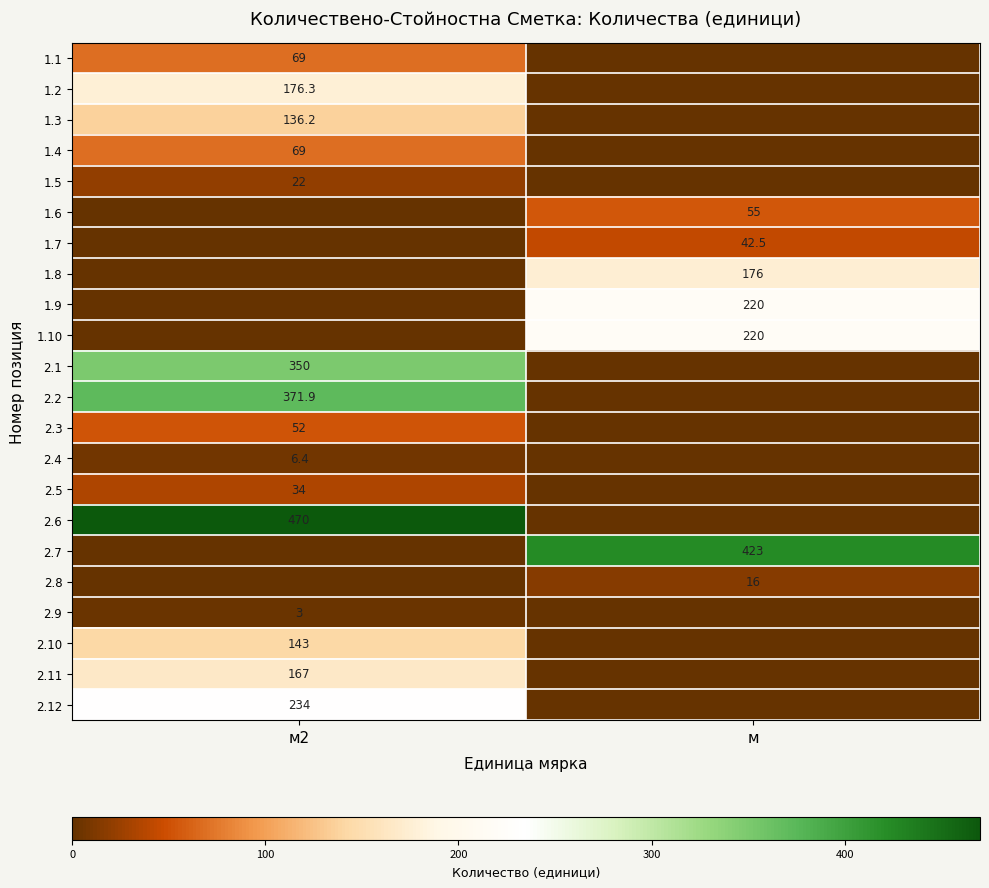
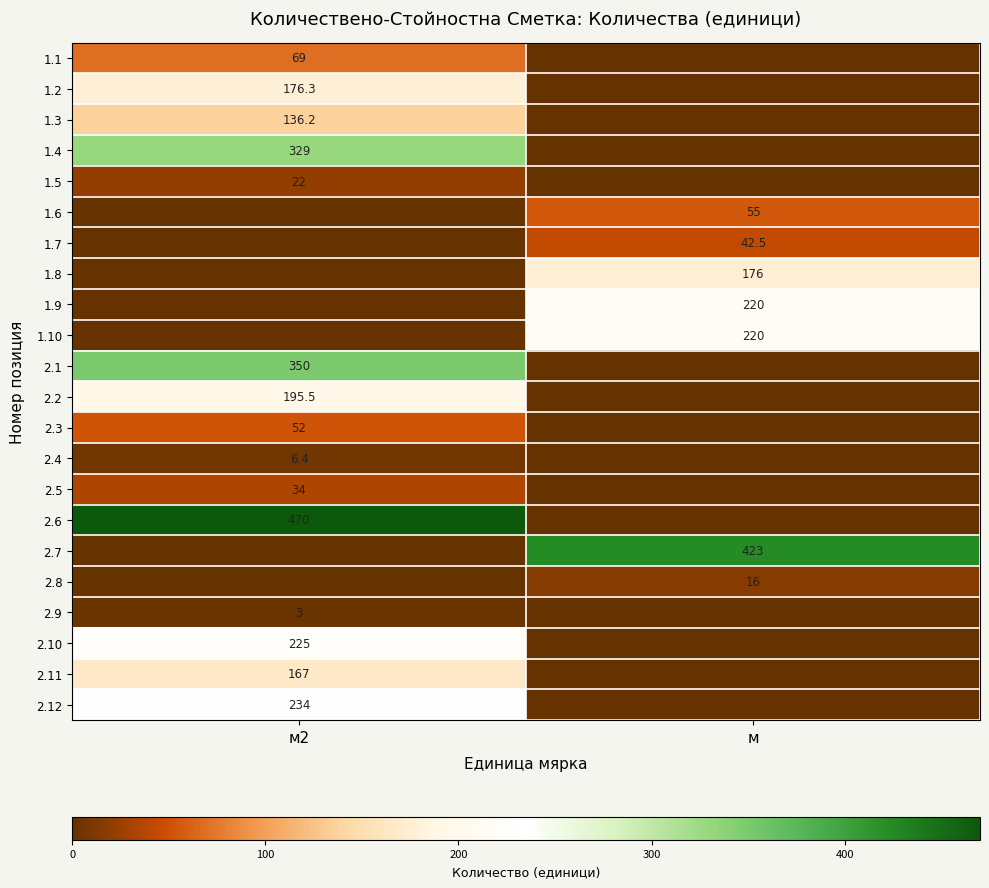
  {
    "1.1": {
      "м2": 69
    },
    "1.2": {
      "м2": 176.3
    },
    "1.3": {
      "м2": 136.2
    },
    "1.4": {
-     "м2": 69
+     "м2": 329
    },
    "1.5": {
      "м2": 22
    },
    "1.6": {
      "м": 55
    },
    "1.7": {
      "м": 42.5
    },
    "1.8": {
      "м": 176
    },
    "1.9": {
      "м": 220
    },
    "1.10": {
      "м": 220
    },
    "2.1": {
      "м2": 350
    },
    "2.2": {
-     "м2": 371.9
+     "м2": 195.5
    },
    "2.3": {
      "м2": 52
    },
    "2.4": {
      "м2": 6.4
    },
    "2.5": {
      "м2": 34
    },
    "2.6": {
      "м2": 470
    },
    "2.7": {
      "м": 423
    },
    "2.8": {
      "м": 16
    },
    "2.9": {
      "м2": 3
    },
    "2.10": {
-     "м2": 143
+     "м2": 225
    },
    "2.11": {
      "м2": 167
    },
    "2.12": {
      "м2": 234
    }
  }
